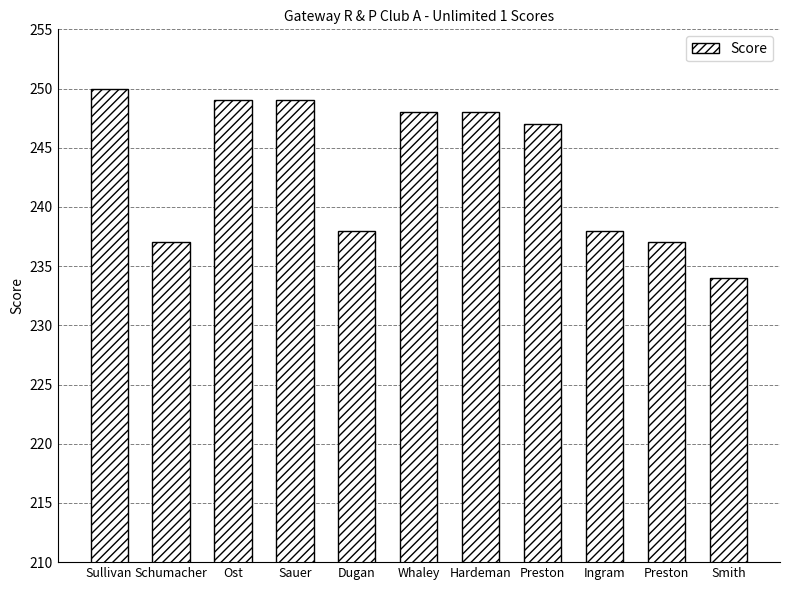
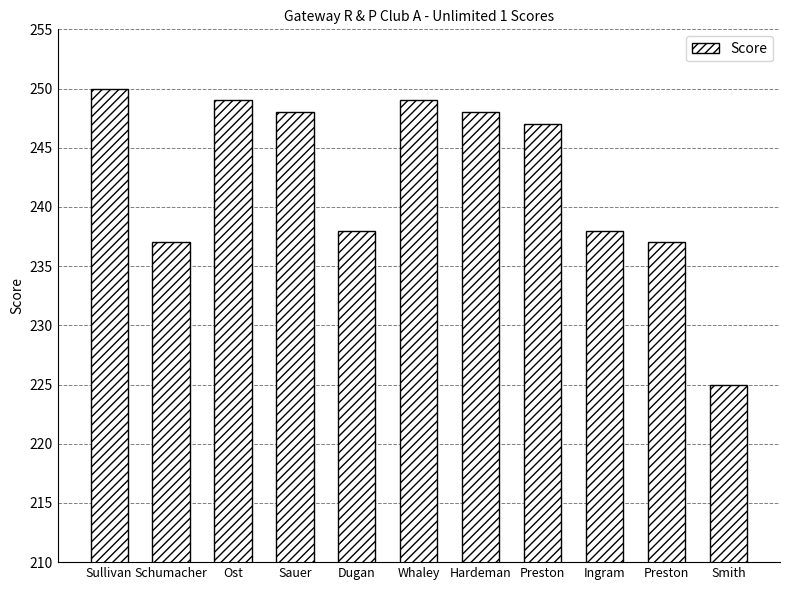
  {
    "Sullivan": 250,
    "Schumacher": 237,
    "Ost": 249,
-   "Sauer": 249,
+   "Sauer": 248,
    "Dugan": 238,
-   "Whaley": 248,
+   "Whaley": 249,
    "Hardeman": 248,
    "Ingram": 238,
-   "Smith": 234
+   "Smith": 225
  }
